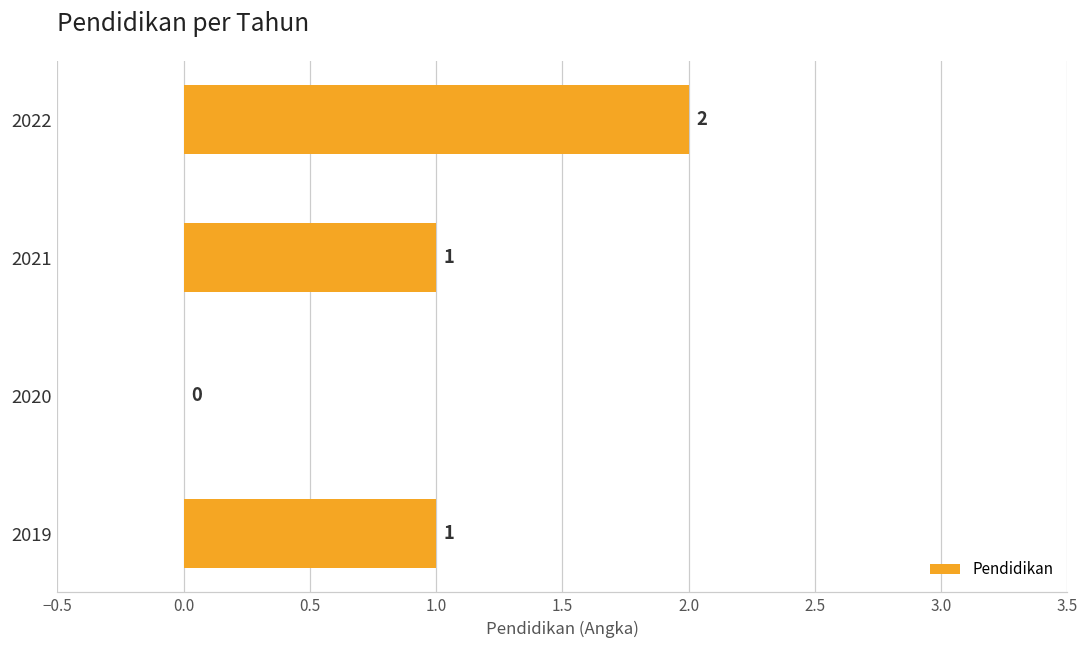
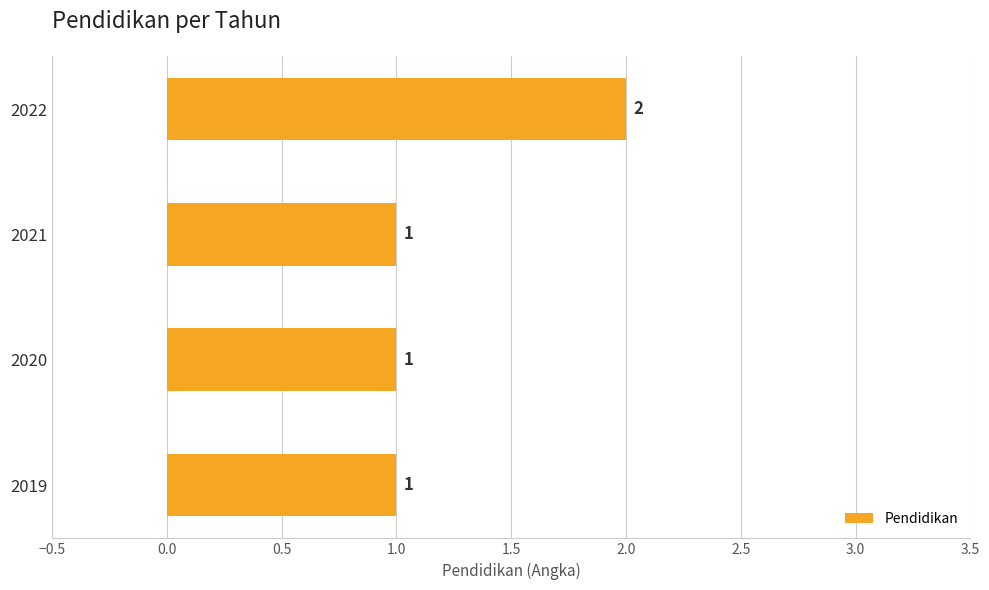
  {
    "2022": 2,
    "2021": 1,
-   "2020": 0,
+   "2020": 1,
    "2019": 1
  }
